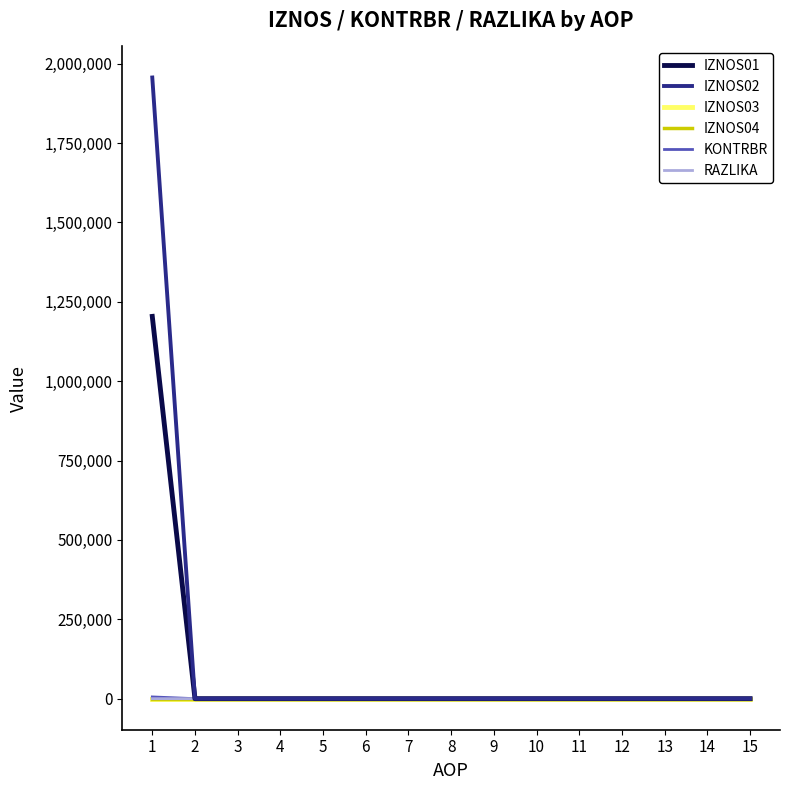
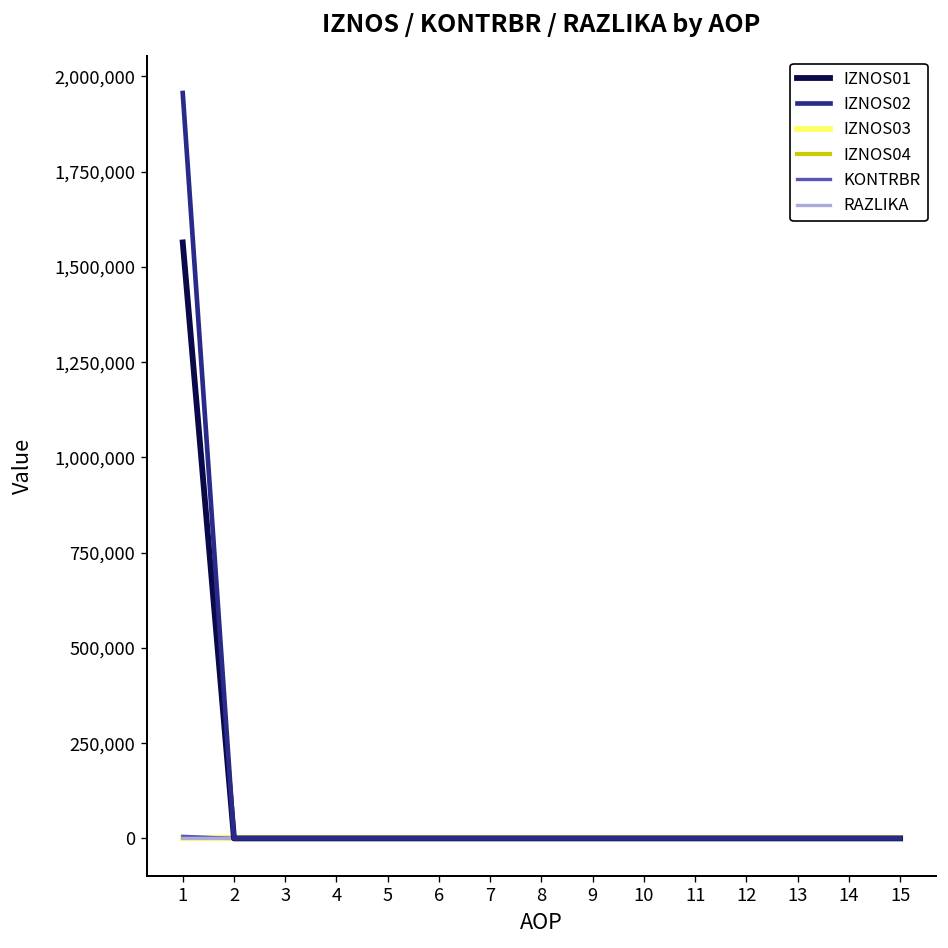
  {
    "IZNOS01": {
-     "1": "1,200,000"
+     "1": "1,560,000"
    },
    "IZNOS02": {
      "1": "1,960,000"
    }
  }
